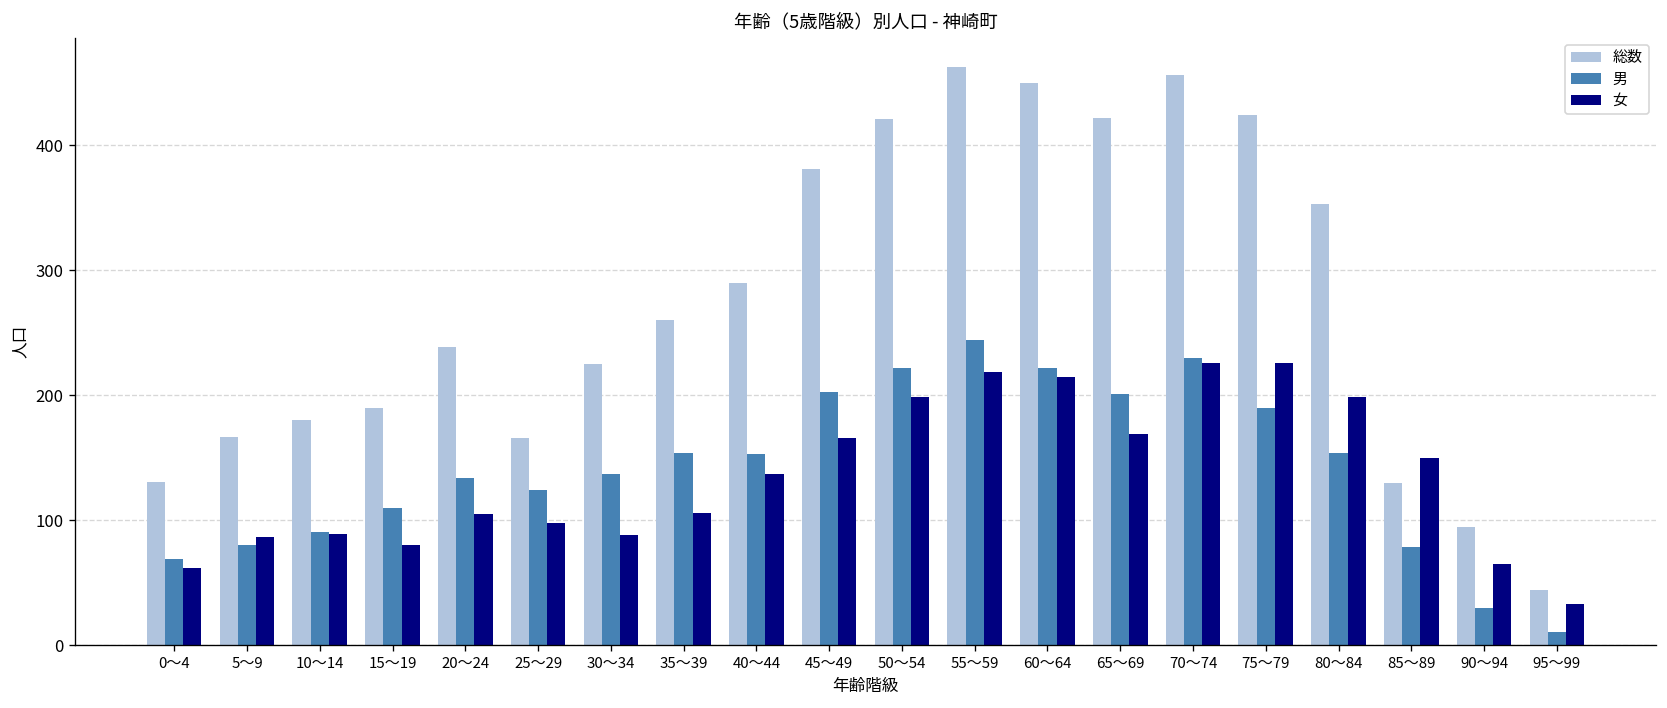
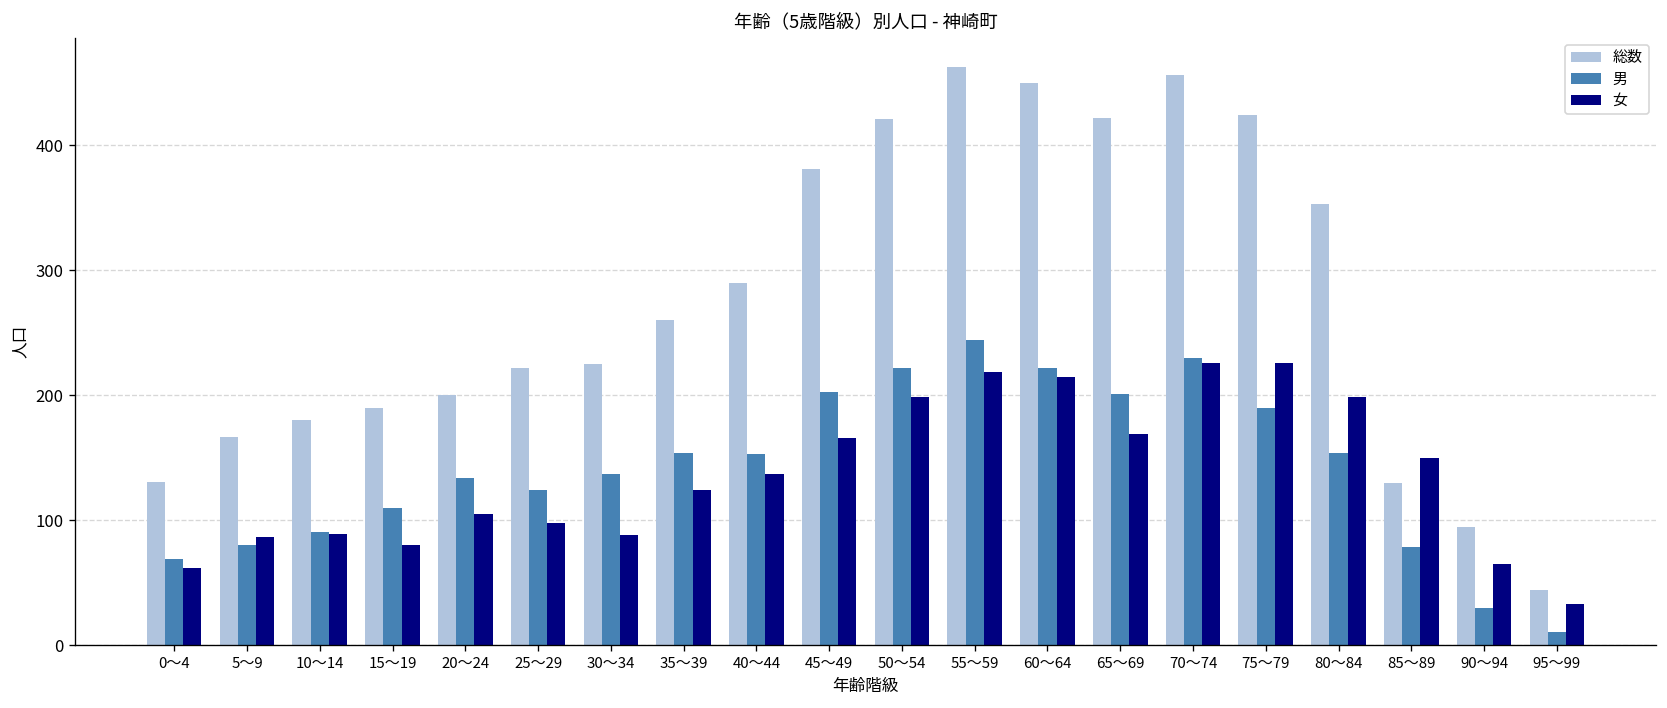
  {
    "総数": {
      "0～4": 131,
      "5～9": 167,
      "10～14": 180,
      "15～19": 190,
-     "20～24": 239,
-     "25～29": 166,
+     "20～24": 200,
+     "25～29": 222,
      "30～34": 225,
      "35～39": 260,
      "40～44": 290,
      "45～49": 381,
      "50～54": 421,
      "55～59": 463,
      "60～64": 450,
      "65～69": 422,
      "70～74": 456,
      "75～79": 424,
      "80～84": 353,
      "85～89": 130,
      "90～94": 95,
      "95～99": 44
    },
    "男": {
      "0～4": 69,
      "5～9": 80,
      "10～14": 91,
      "15～19": 110,
      "20～24": 134,
      "25～29": 124,
      "30～34": 137,
      "35～39": 154,
      "40～44": 153,
      "45～49": 203,
      "50～54": 222,
      "55～59": 244,
      "60～64": 222,
      "65～69": 201,
      "70～74": 230,
      "75～79": 190,
      "80～84": 154,
      "85～89": 79,
      "90～94": 30,
      "95～99": 11
    },
    "女": {
      "0～4": 62,
      "5～9": 87,
      "10～14": 89,
      "15～19": 80,
      "20～24": 105,
      "25～29": 98,
      "30～34": 88,
-     "35～39": 106,
+     "35～39": 124,
      "40～44": 137,
      "45～49": 166,
      "50～54": 199,
      "55～59": 219,
      "60～64": 215,
      "65～69": 169,
      "70～74": 226,
      "75～79": 226,
      "80～84": 199,
      "85～89": 150,
      "90～94": 65,
      "95～99": 33
    }
  }
